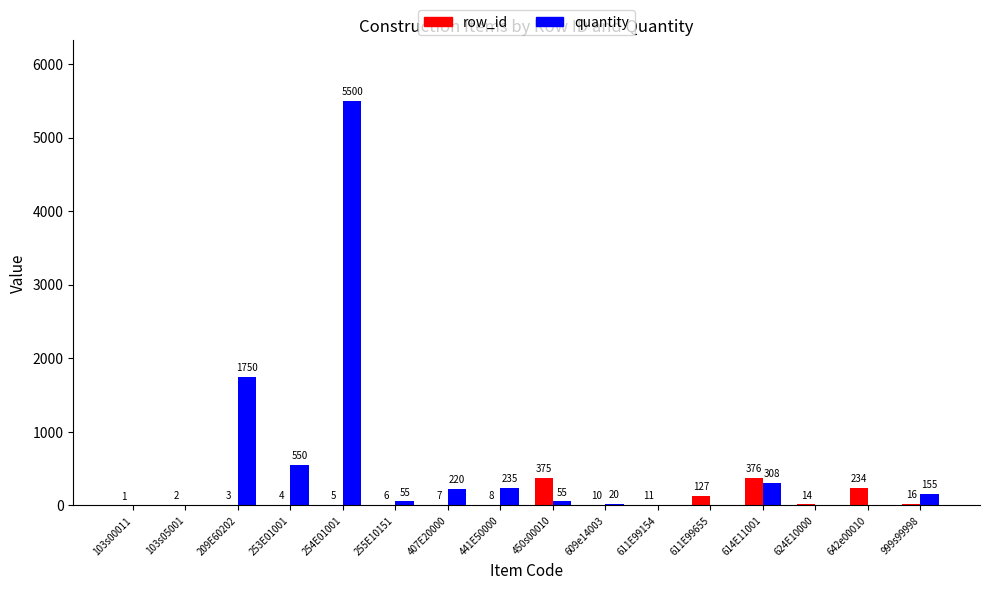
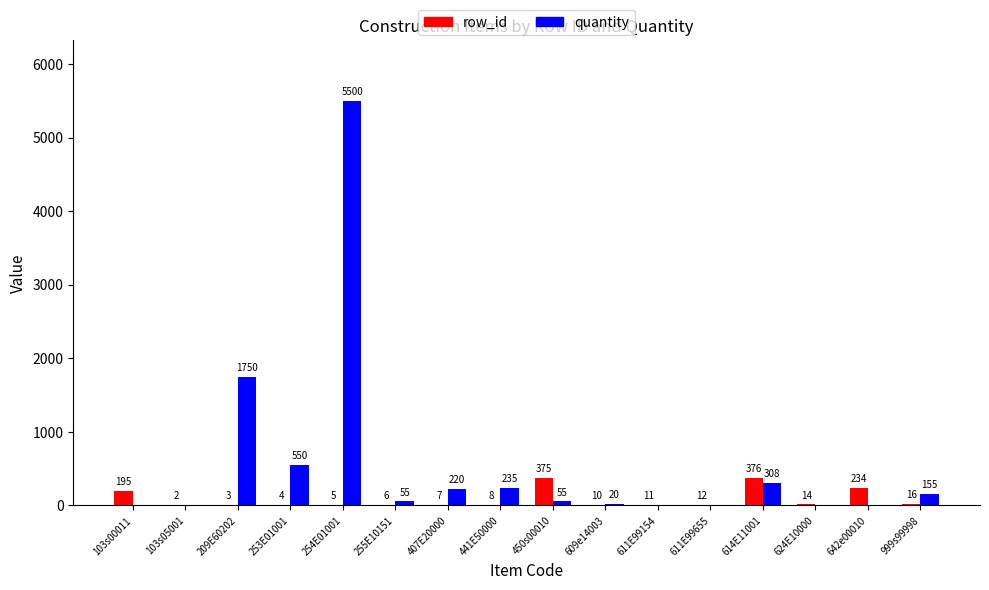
  {
    "row_id": {
-     "103s00011": 1,
+     "103s00011": 195,
      "103s05001": 2,
      "209E60202": 3,
      "253E01001": 4,
      "254E01001": 5,
      "255E10151": 6,
      "407E20000": 7,
      "441E50000": 8,
      "450s00010": 375,
      "609e14003": 10,
      "611E99154": 11,
-     "611E99655": 127,
+     "611E99655": 12,
      "614E11001": 376,
      "624E10000": 14,
      "642e00010": 234,
      "999s99998": 16
    },
    "quantity": {
      "209E60202": 1750,
      "253E01001": 550,
      "254E01001": 5500,
      "255E10151": 55,
      "407E20000": 220,
      "441E50000": 235,
      "450s00010": 55,
      "609e14003": 20,
      "614E11001": 308,
      "999s99998": 155
    }
  }
